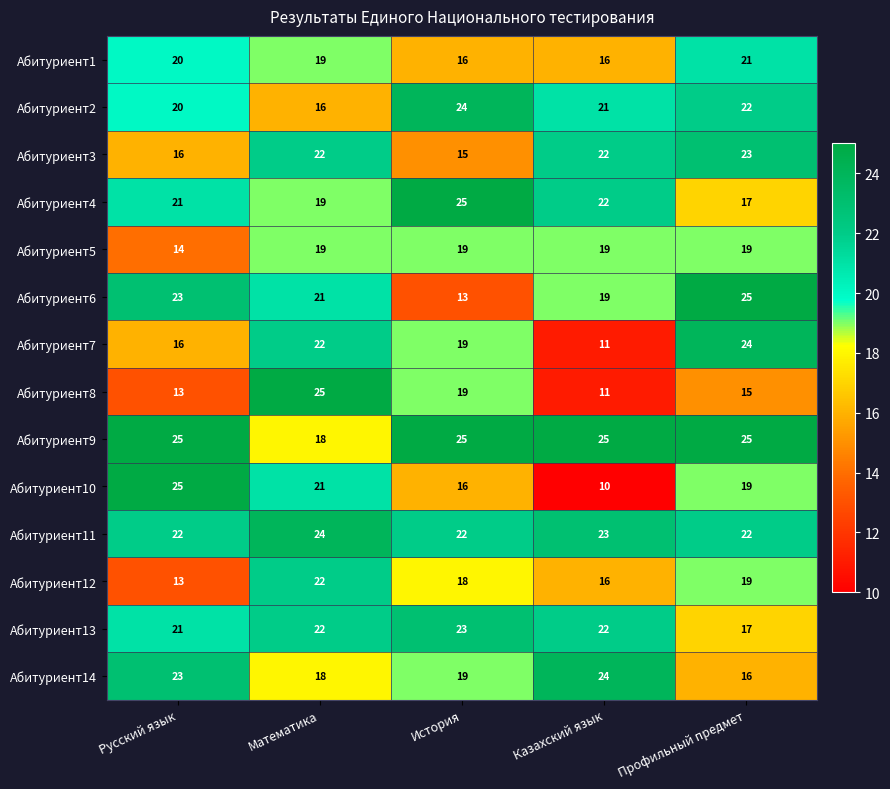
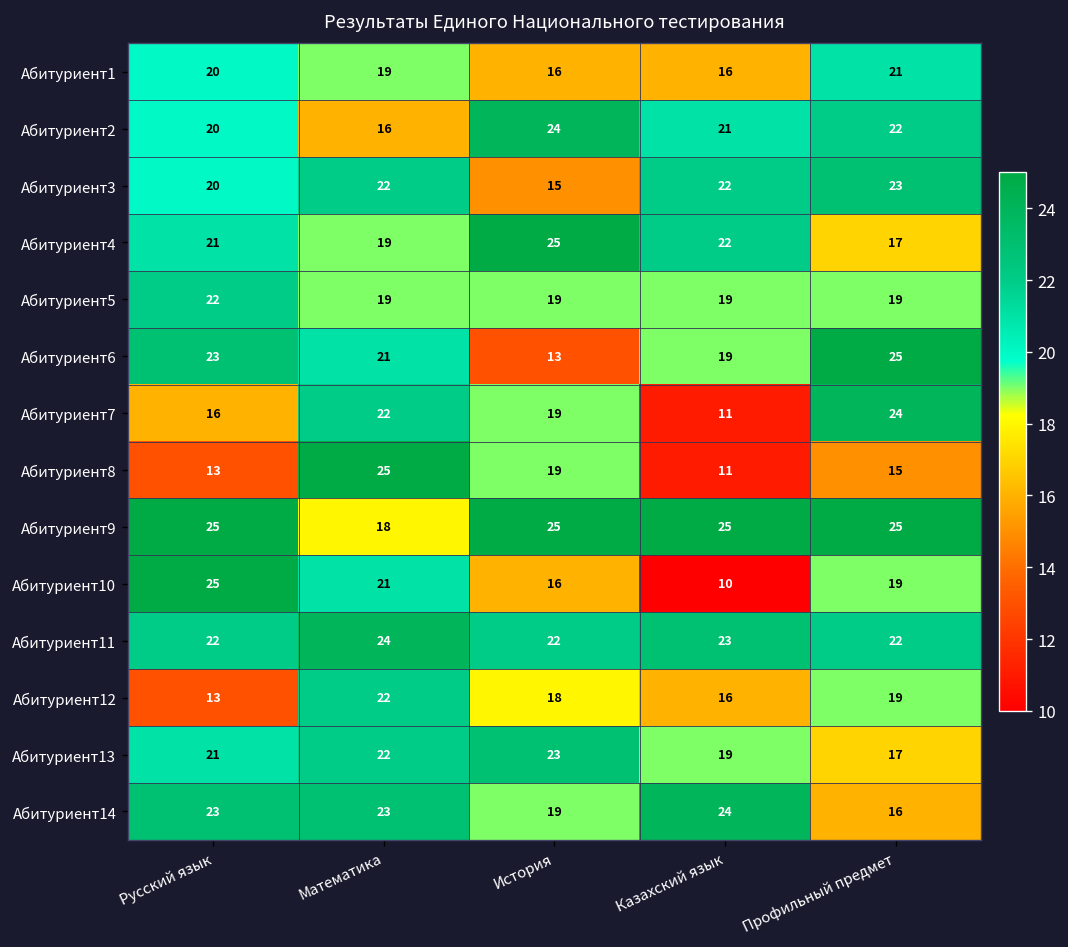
  {
    "Абитуриент1": {
      "Русский язык": 20,
      "Математика": 19,
      "История": 16,
      "Казахский язык": 16,
      "Профильный предмет": 21
    },
    "Абитуриент2": {
      "Русский язык": 20,
      "Математика": 16,
      "История": 24,
      "Казахский язык": 21,
      "Профильный предмет": 22
    },
    "Абитуриент3": {
-     "Русский язык": 16,
+     "Русский язык": 20,
      "Математика": 22,
      "История": 15,
      "Казахский язык": 22,
      "Профильный предмет": 23
    },
    "Абитуриент4": {
      "Русский язык": 21,
      "Математика": 19,
      "История": 25,
      "Казахский язык": 22,
      "Профильный предмет": 17
    },
    "Абитуриент5": {
-     "Русский язык": 14,
+     "Русский язык": 22,
      "Математика": 19,
      "История": 19,
      "Казахский язык": 19,
      "Профильный предмет": 19
    },
    "Абитуриент6": {
      "Русский язык": 23,
      "Математика": 21,
      "История": 13,
      "Казахский язык": 19,
      "Профильный предмет": 25
    },
    "Абитуриент7": {
      "Русский язык": 16,
      "Математика": 22,
      "История": 19,
      "Казахский язык": 11,
      "Профильный предмет": 24
    },
    "Абитуриент8": {
      "Русский язык": 13,
      "Математика": 25,
      "История": 19,
      "Казахский язык": 11,
      "Профильный предмет": 15
    },
    "Абитуриент9": {
      "Русский язык": 25,
      "Математика": 18,
      "История": 25,
      "Казахский язык": 25,
      "Профильный предмет": 25
    },
    "Абитуриент10": {
      "Русский язык": 25,
      "Математика": 21,
      "История": 16,
      "Казахский язык": 10,
      "Профильный предмет": 19
    },
    "Абитуриент11": {
      "Русский язык": 22,
      "Математика": 24,
      "История": 22,
      "Казахский язык": 23,
      "Профильный предмет": 22
    },
    "Абитуриент12": {
      "Русский язык": 13,
      "Математика": 22,
      "История": 18,
      "Казахский язык": 16,
      "Профильный предмет": 19
    },
    "Абитуриент13": {
      "Русский язык": 21,
      "Математика": 22,
      "История": 23,
-     "Казахский язык": 22,
+     "Казахский язык": 19,
      "Профильный предмет": 17
    },
    "Абитуриент14": {
      "Русский язык": 23,
-     "Математика": 18,
+     "Математика": 23,
      "История": 19,
      "Казахский язык": 24,
      "Профильный предмет": 16
    }
  }
